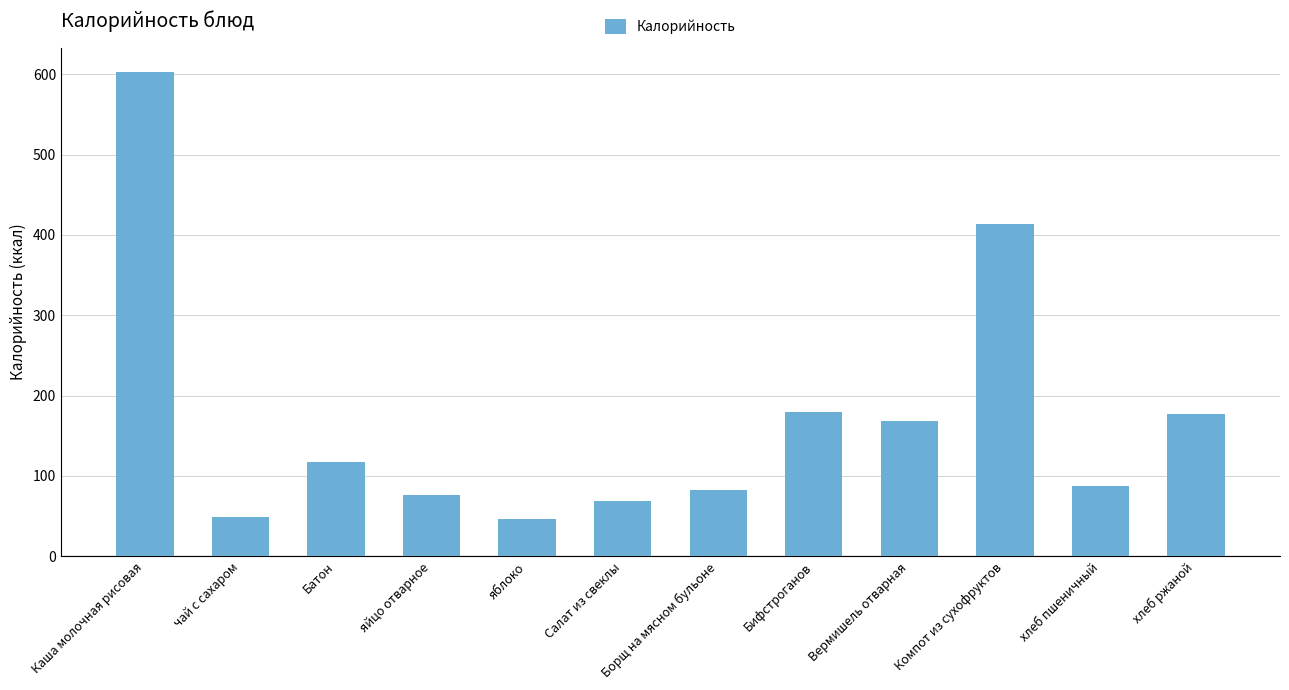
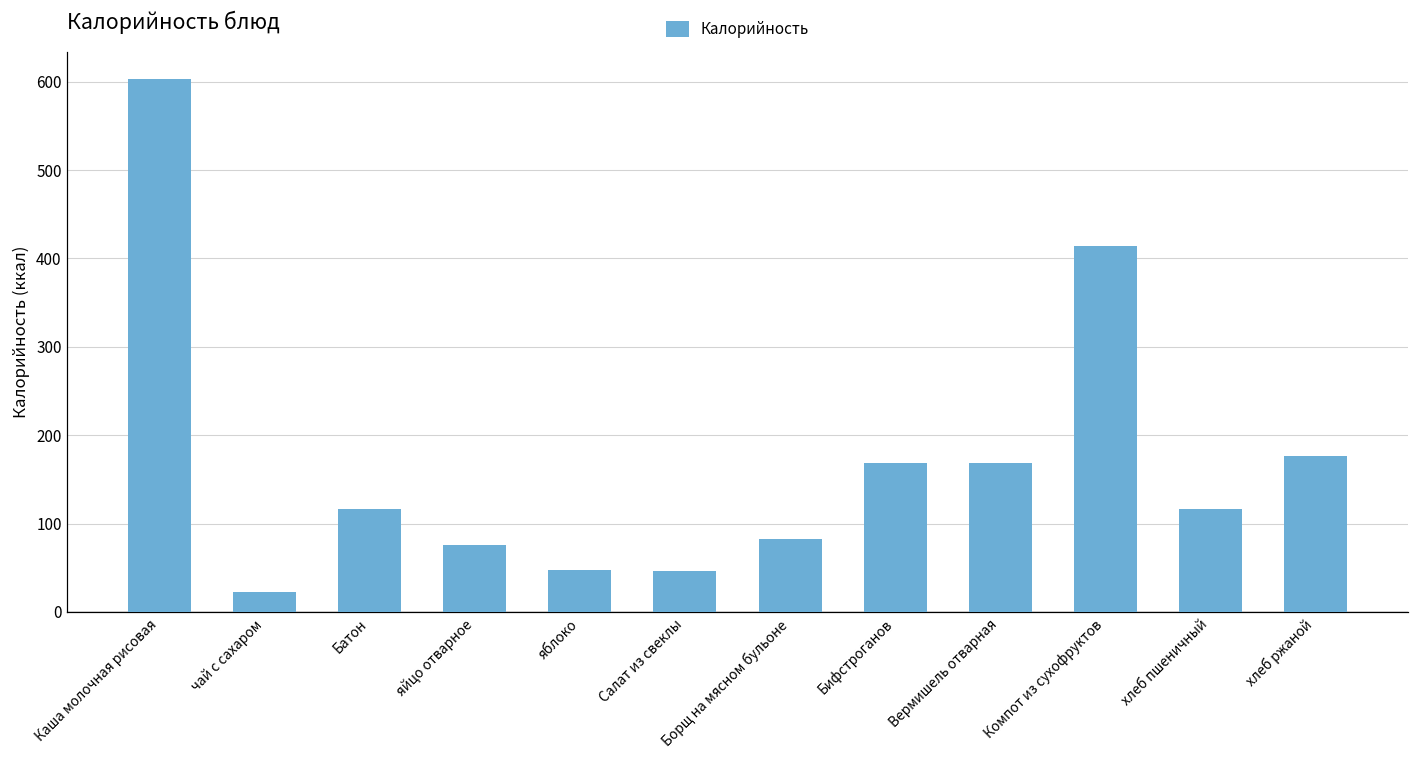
  {
    "Каша молочная рисовая": 600,
-   "чай с сахаром": 50,
+   "чай с сахаром": 20,
    "Батон": 120,
    "яйцо отварное": 80,
    "яблоко": 50,
-   "Салат из свеклы": 70,
+   "Салат из свеклы": 50,
    "Борщ на мясном бульоне": 80,
-   "Бифстроганов": 180,
+   "Бифстроганов": 170,
    "Вермишель отварная": 170,
    "Компот из сухофруктов": 410,
-   "хлеб пшеничный": 90,
+   "хлеб пшеничный": 120,
    "хлеб ржаной": 180
  }
